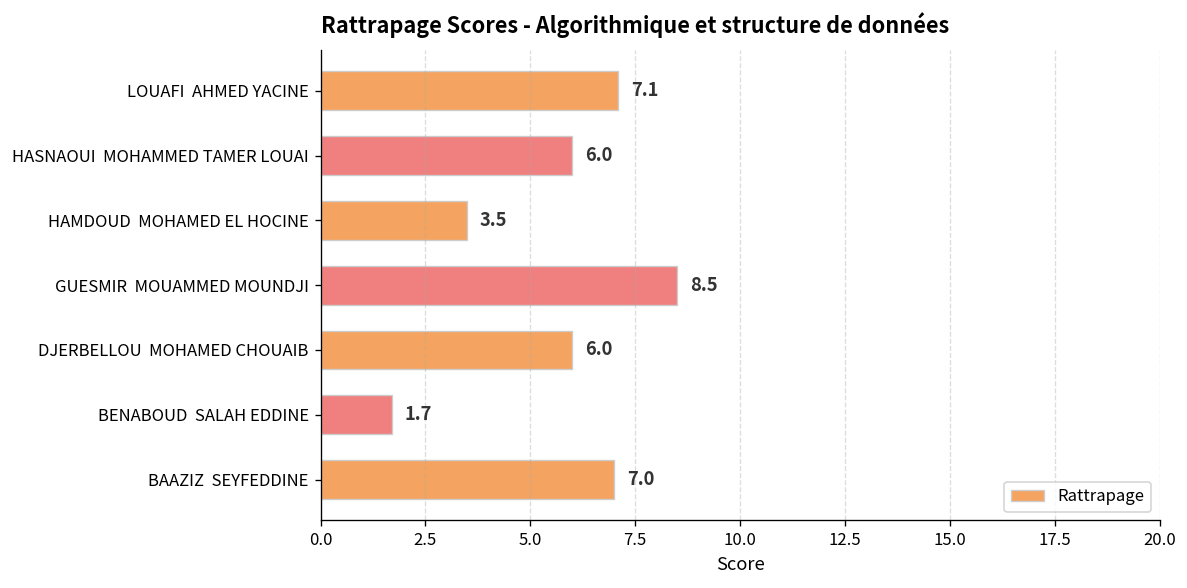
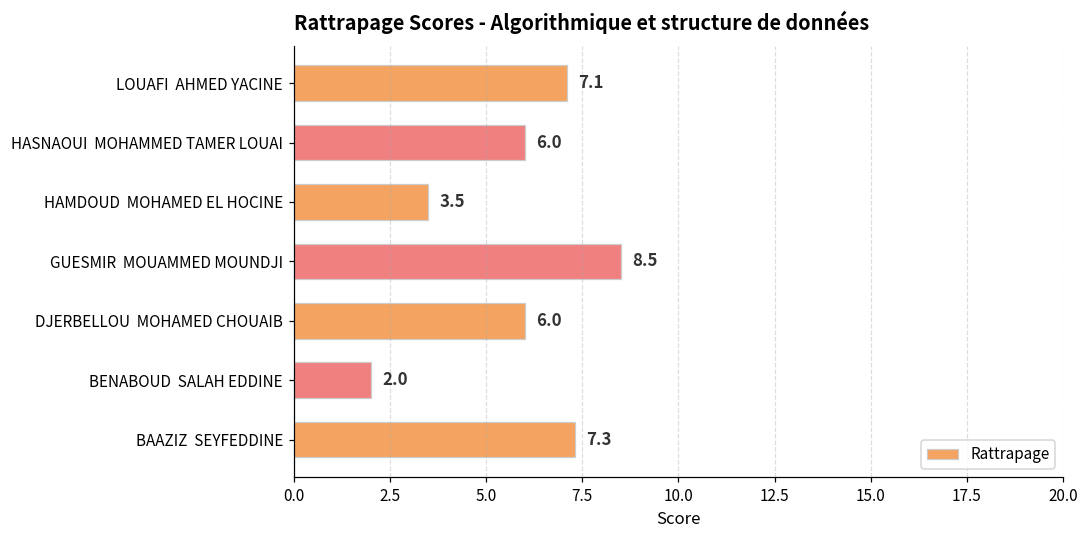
  {
    "LOUAFI AHMED YACINE": 7.1,
    "HASNAOUI MOHAMMED TAMER LOUAI": 6.0,
    "HAMDOUD MOHAMED EL HOCINE": 3.5,
    "GUESMIR MOUAMMED MOUNDJI": 8.5,
    "DJERBELLOU MOHAMED CHOUAIB": 6.0,
-   "BENABOUD SALAH EDDINE": 1.7,
-   "BAAZIZ SEYFEDDINE": 7.0
+   "BENABOUD SALAH EDDINE": 2.0,
+   "BAAZIZ SEYFEDDINE": 7.3
  }
